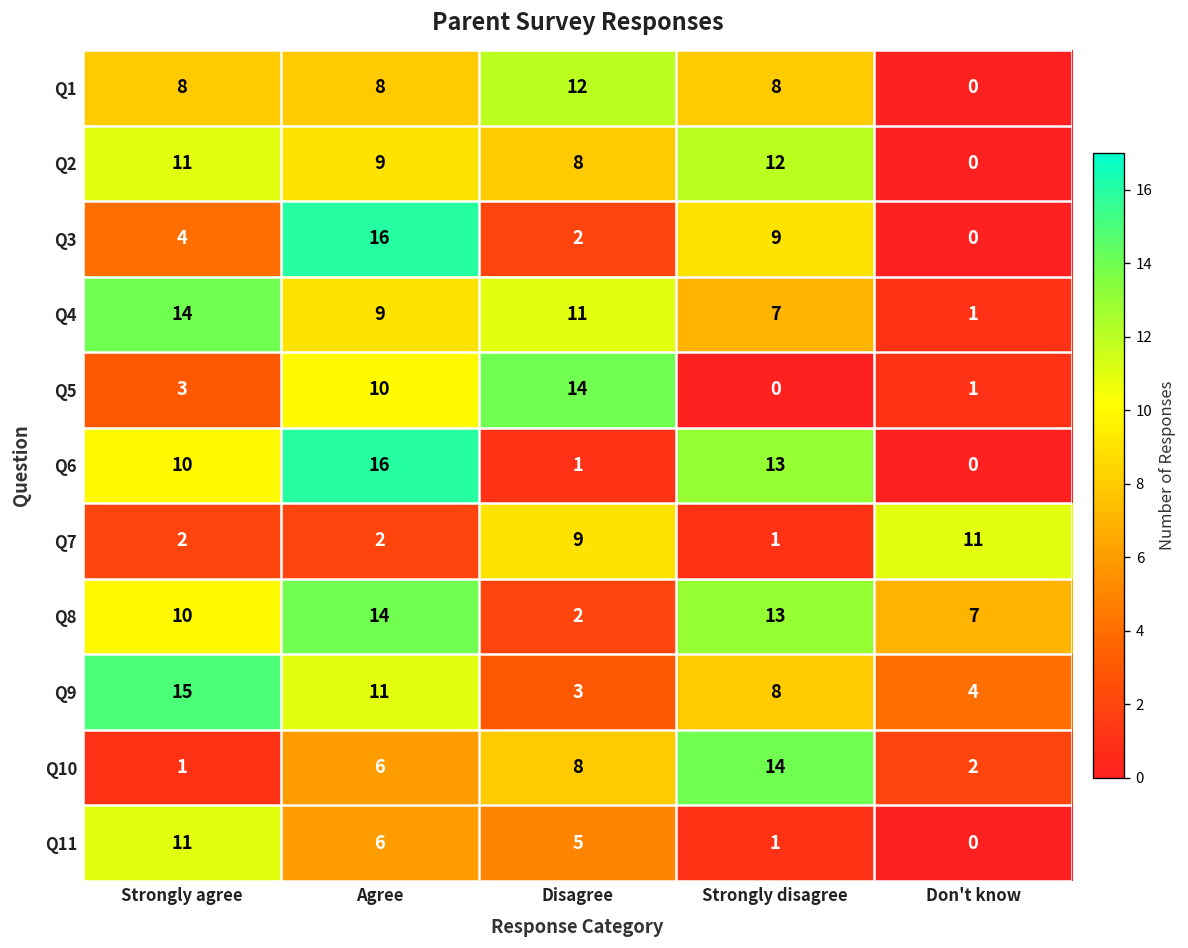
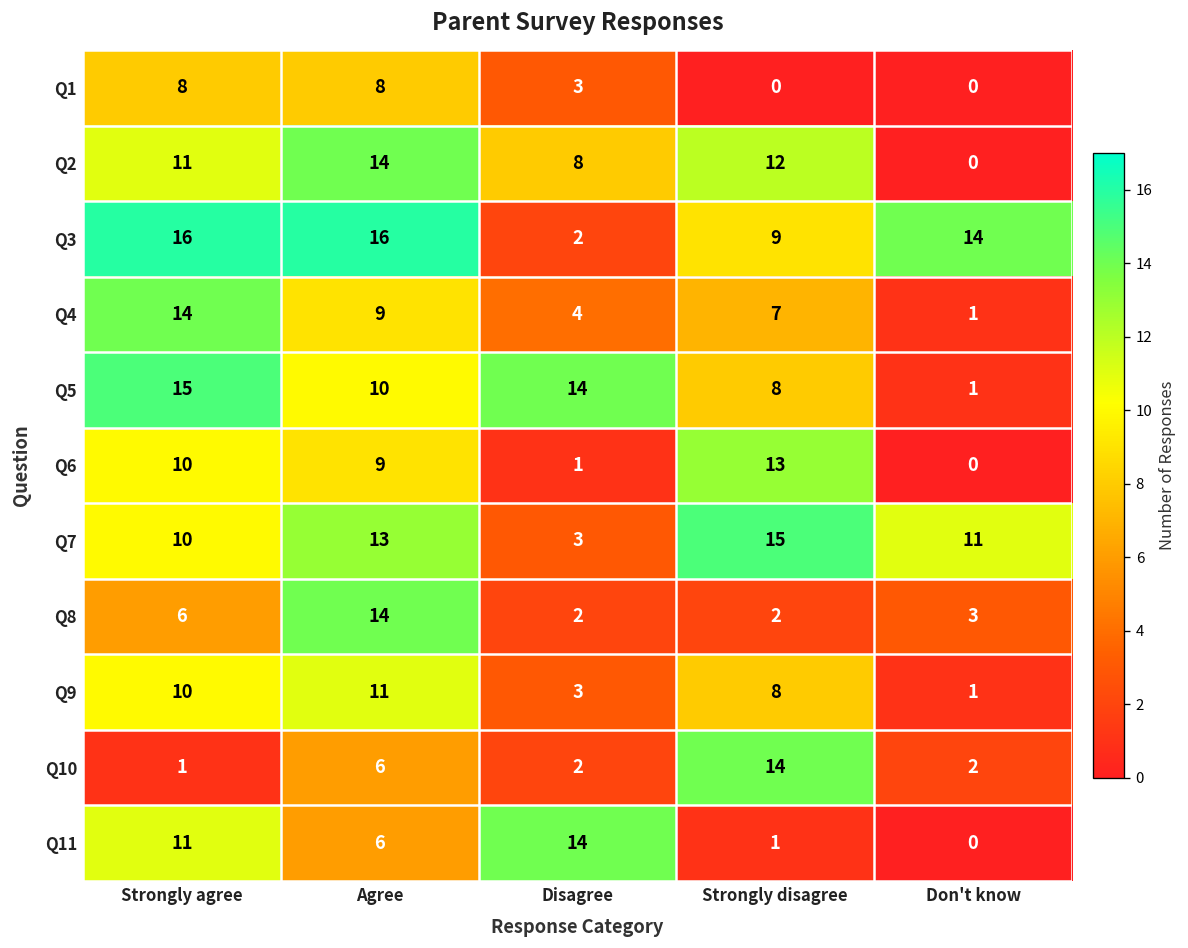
  {
    "Q1": {
      "Strongly agree": 8,
      "Agree": 8,
-     "Disagree": 12,
-     "Strongly disagree": 8,
+     "Disagree": 3,
+     "Strongly disagree": 0,
      "Don't know": 0
    },
    "Q2": {
      "Strongly agree": 11,
-     "Agree": 9,
+     "Agree": 14,
      "Disagree": 8,
      "Strongly disagree": 12,
      "Don't know": 0
    },
    "Q3": {
-     "Strongly agree": 4,
+     "Strongly agree": 16,
      "Agree": 16,
      "Disagree": 2,
      "Strongly disagree": 9,
-     "Don't know": 0
+     "Don't know": 14
    },
    "Q4": {
      "Strongly agree": 14,
      "Agree": 9,
-     "Disagree": 11,
+     "Disagree": 4,
      "Strongly disagree": 7,
      "Don't know": 1
    },
    "Q5": {
-     "Strongly agree": 3,
+     "Strongly agree": 15,
      "Agree": 10,
      "Disagree": 14,
-     "Strongly disagree": 0,
+     "Strongly disagree": 8,
      "Don't know": 1
    },
    "Q6": {
      "Strongly agree": 10,
-     "Agree": 16,
+     "Agree": 9,
      "Disagree": 1,
      "Strongly disagree": 13,
      "Don't know": 0
    },
    "Q7": {
-     "Strongly agree": 2,
-     "Agree": 2,
-     "Disagree": 9,
-     "Strongly disagree": 1,
+     "Strongly agree": 10,
+     "Agree": 13,
+     "Disagree": 3,
+     "Strongly disagree": 15,
      "Don't know": 11
    },
    "Q8": {
-     "Strongly agree": 10,
+     "Strongly agree": 6,
      "Agree": 14,
      "Disagree": 2,
-     "Strongly disagree": 13,
-     "Don't know": 7
+     "Strongly disagree": 2,
+     "Don't know": 3
    },
    "Q9": {
-     "Strongly agree": 15,
+     "Strongly agree": 10,
      "Agree": 11,
      "Disagree": 3,
      "Strongly disagree": 8,
-     "Don't know": 4
+     "Don't know": 1
    },
    "Q10": {
      "Strongly agree": 1,
      "Agree": 6,
-     "Disagree": 8,
+     "Disagree": 2,
      "Strongly disagree": 14,
      "Don't know": 2
    },
    "Q11": {
      "Strongly agree": 11,
      "Agree": 6,
-     "Disagree": 5,
+     "Disagree": 14,
      "Strongly disagree": 1,
      "Don't know": 0
    }
  }
